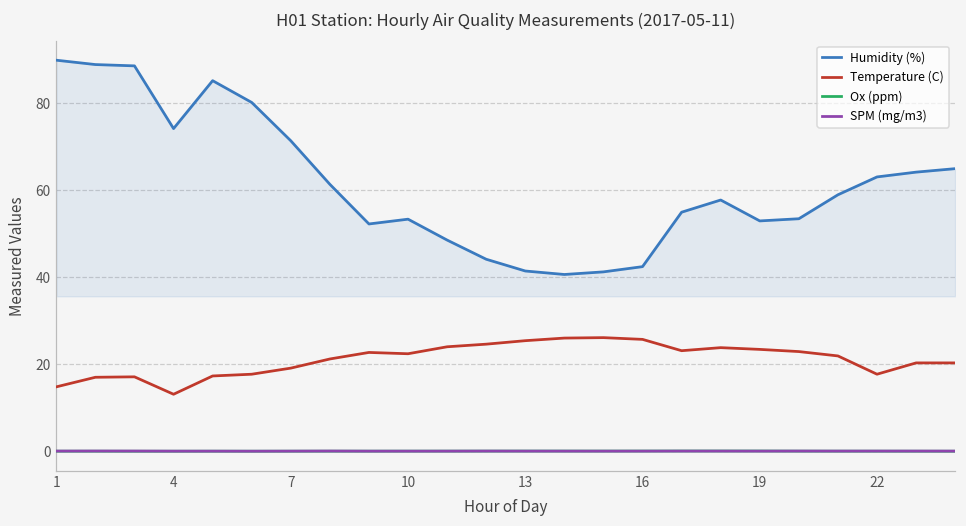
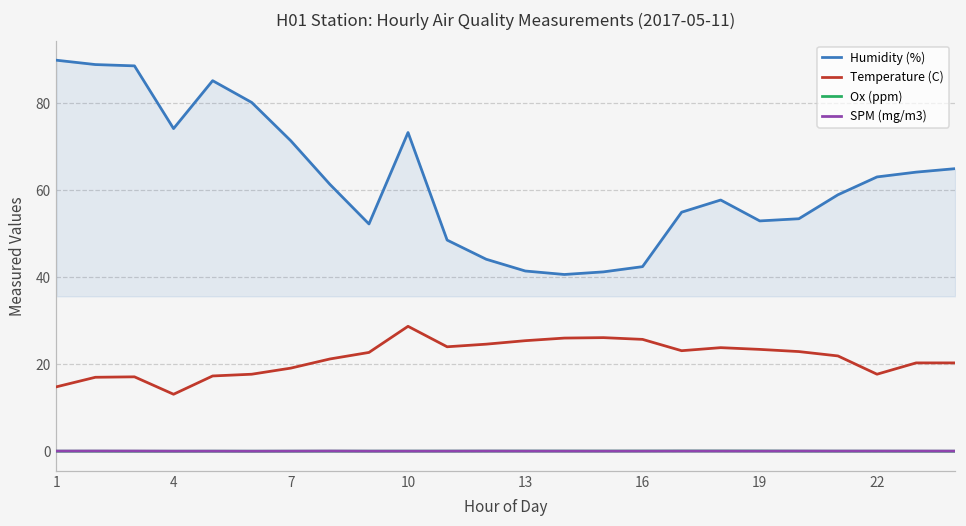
  {
    "Humidity (%)": {
      "1": 90,
      "4": 74,
      "7": 71,
-     "10": 53,
+     "10": 73,
      "13": 41,
      "16": 42,
      "19": 53,
      "22": 63
    },
    "Temperature (C)": {
      "1": 15,
      "4": 13,
      "7": 19,
-     "10": 22,
+     "10": 29,
      "13": 25,
      "16": 26,
      "19": 23,
      "22": 18
    },
    "SPM (mg/m3)": {
      "1": 0,
      "4": 0,
      "7": 0,
      "10": 0,
      "13": 0,
      "16": 0,
      "19": 0,
      "22": 0
    }
  }
